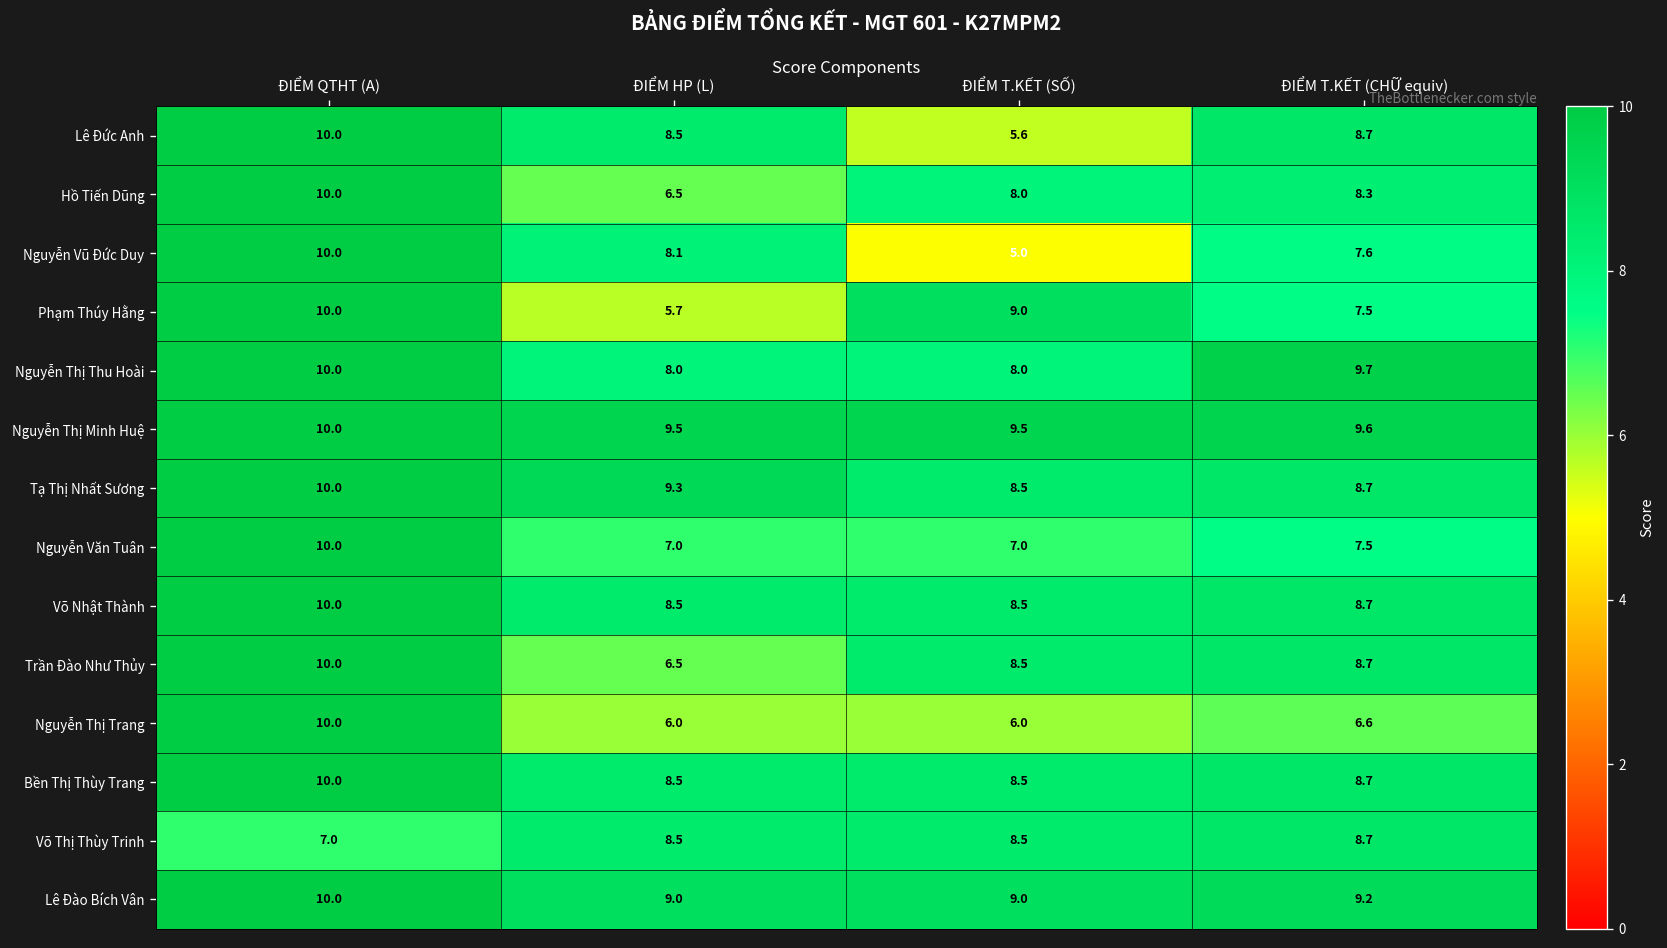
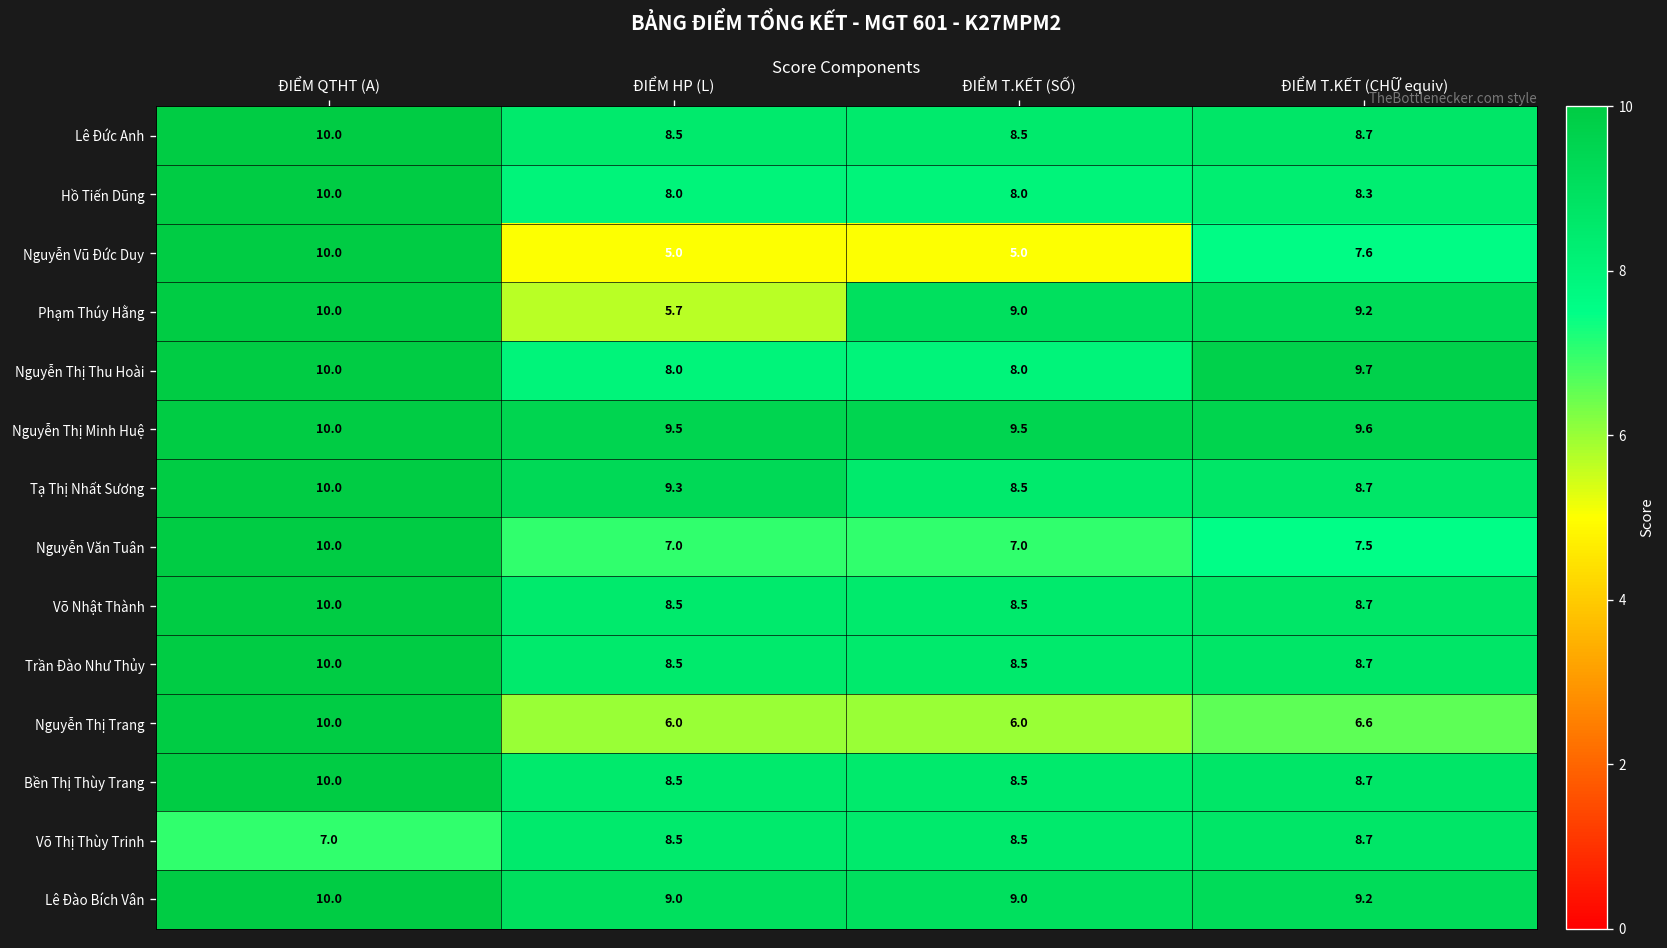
  {
    "Lê Đức Anh": {
      "ĐIỂM QTHT (A)": 10.0,
      "ĐIỂM HP (L)": 8.5,
-     "ĐIỂM T.KẾT (SỐ)": 5.6,
+     "ĐIỂM T.KẾT (SỐ)": 8.5,
      "ĐIỂM T.KẾT (CHỮ equiv)": 8.7
    },
    "Hồ Tiến Dũng": {
      "ĐIỂM QTHT (A)": 10.0,
-     "ĐIỂM HP (L)": 6.5,
+     "ĐIỂM HP (L)": 8.0,
      "ĐIỂM T.KẾT (SỐ)": 8.0,
      "ĐIỂM T.KẾT (CHỮ equiv)": 8.3
    },
    "Nguyễn Vũ Đức Duy": {
      "ĐIỂM QTHT (A)": 10.0,
-     "ĐIỂM HP (L)": 8.1,
+     "ĐIỂM HP (L)": 5.0,
      "ĐIỂM T.KẾT (SỐ)": 5.0,
      "ĐIỂM T.KẾT (CHỮ equiv)": 7.6
    },
    "Phạm Thúy Hằng": {
      "ĐIỂM QTHT (A)": 10.0,
      "ĐIỂM HP (L)": 5.7,
      "ĐIỂM T.KẾT (SỐ)": 9.0,
-     "ĐIỂM T.KẾT (CHỮ equiv)": 7.5
+     "ĐIỂM T.KẾT (CHỮ equiv)": 9.2
    },
    "Nguyễn Thị Thu Hoài": {
      "ĐIỂM QTHT (A)": 10.0,
      "ĐIỂM HP (L)": 8.0,
      "ĐIỂM T.KẾT (SỐ)": 8.0,
      "ĐIỂM T.KẾT (CHỮ equiv)": 9.7
    },
    "Nguyễn Thị Minh Huệ": {
      "ĐIỂM QTHT (A)": 10.0,
      "ĐIỂM HP (L)": 9.5,
      "ĐIỂM T.KẾT (SỐ)": 9.5,
      "ĐIỂM T.KẾT (CHỮ equiv)": 9.6
    },
    "Tạ Thị Nhất Sương": {
      "ĐIỂM QTHT (A)": 10.0,
      "ĐIỂM HP (L)": 9.3,
      "ĐIỂM T.KẾT (SỐ)": 8.5,
      "ĐIỂM T.KẾT (CHỮ equiv)": 8.7
    },
    "Nguyễn Văn Tuân": {
      "ĐIỂM QTHT (A)": 10.0,
      "ĐIỂM HP (L)": 7.0,
      "ĐIỂM T.KẾT (SỐ)": 7.0,
      "ĐIỂM T.KẾT (CHỮ equiv)": 7.5
    },
    "Võ Nhật Thành": {
      "ĐIỂM QTHT (A)": 10.0,
      "ĐIỂM HP (L)": 8.5,
      "ĐIỂM T.KẾT (SỐ)": 8.5,
      "ĐIỂM T.KẾT (CHỮ equiv)": 8.7
    },
    "Trần Đào Như Thủy": {
      "ĐIỂM QTHT (A)": 10.0,
-     "ĐIỂM HP (L)": 6.5,
+     "ĐIỂM HP (L)": 8.5,
      "ĐIỂM T.KẾT (SỐ)": 8.5,
      "ĐIỂM T.KẾT (CHỮ equiv)": 8.7
    },
    "Nguyễn Thị Trang": {
      "ĐIỂM QTHT (A)": 10.0,
      "ĐIỂM HP (L)": 6.0,
      "ĐIỂM T.KẾT (SỐ)": 6.0,
      "ĐIỂM T.KẾT (CHỮ equiv)": 6.6
    },
    "Bền Thị Thùy Trang": {
      "ĐIỂM QTHT (A)": 10.0,
      "ĐIỂM HP (L)": 8.5,
      "ĐIỂM T.KẾT (SỐ)": 8.5,
      "ĐIỂM T.KẾT (CHỮ equiv)": 8.7
    },
    "Võ Thị Thùy Trinh": {
      "ĐIỂM QTHT (A)": 7.0,
      "ĐIỂM HP (L)": 8.5,
      "ĐIỂM T.KẾT (SỐ)": 8.5,
      "ĐIỂM T.KẾT (CHỮ equiv)": 8.7
    },
    "Lê Đào Bích Vân": {
      "ĐIỂM QTHT (A)": 10.0,
      "ĐIỂM HP (L)": 9.0,
      "ĐIỂM T.KẾT (SỐ)": 9.0,
      "ĐIỂM T.KẾT (CHỮ equiv)": 9.2
    }
  }
